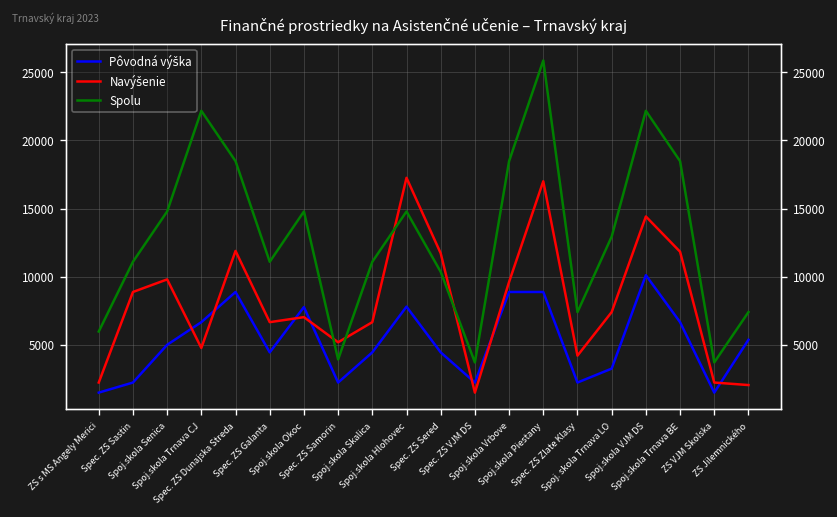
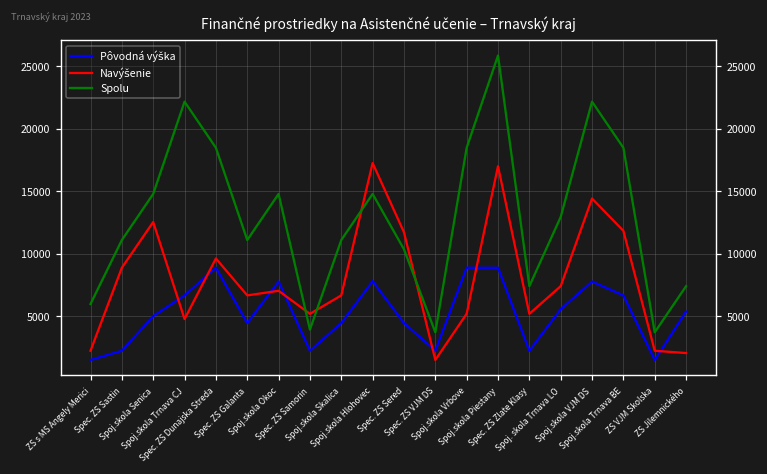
  {
    "Pôvodná výška": {
      "ZS s MS Angely Merici": 1500,
      "Spec. ZS Sastin": 2200,
      "Spoj.skola Senica": 5000,
      "Spoj.skola Trnava CJ": 6700,
      "Spec. ZS Dunajska Streda": 8900,
      "Spec. ZS Galanta": 4400,
      "Spoj.skola Okoc": 7800,
      "Spec. ZS Samorin": 2200,
      "Spoj.skola Skalica": 4400,
      "Spoj.skola Hlohovec": 7800,
      "Spec. ZS Sered": 4400,
      "Spec. ZS VJM DS": 2200,
      "Spoj.skola Vrbove": 8900,
      "Spoj.skola Piestany": 8900,
      "Spec. ZS Zlate Klasy": 2200,
-     "Spoj. skola Trnava LO": 3200,
-     "Spoj.skola VJM DS": 10100,
+     "Spoj. skola Trnava LO": 5500,
+     "Spoj.skola VJM DS": 7800,
      "Spoj.skola Trnava BE": 6700,
      "ZS VJM Skolska": 1500,
      "ZS Jilemnického": 5400
    },
    "Navýšenie": {
      "ZS s MS Angely Merici": 2200,
      "Spec. ZS Sastin": 8900,
-     "Spoj.skola Senica": 9800,
+     "Spoj.skola Senica": 12500,
      "Spoj.skola Trnava CJ": 4800,
-     "Spec. ZS Dunajska Streda": 11900,
+     "Spec. ZS Dunajska Streda": 9600,
      "Spec. ZS Galanta": 6700,
      "Spoj.skola Okoc": 7000,
      "Spec. ZS Samorin": 5200,
      "Spoj.skola Skalica": 6700,
      "Spoj.skola Hlohovec": 17300,
      "Spec. ZS Sered": 11700,
      "Spec. ZS VJM DS": 1500,
-     "Spoj.skola Vrbove": 9600,
+     "Spoj.skola Vrbove": 5200,
      "Spoj.skola Piestany": 17000,
-     "Spec. ZS Zlate Klasy": 4200,
+     "Spec. ZS Zlate Klasy": 5200,
      "Spoj. skola Trnava LO": 7400,
      "Spoj.skola VJM DS": 14400,
      "Spoj.skola Trnava BE": 11800,
      "ZS VJM Skolska": 2200,
      "ZS Jilemnického": 2000
    },
    "Spolu": {
      "ZS s MS Angely Merici": 6000,
      "Spec. ZS Sastin": 11100,
      "Spoj.skola Senica": 14800,
      "Spoj.skola Trnava CJ": 22200,
      "Spec. ZS Dunajska Streda": 18500,
      "Spec. ZS Galanta": 11100,
      "Spoj.skola Okoc": 14800,
      "Spec. ZS Samorin": 3900,
      "Spoj.skola Skalica": 11100,
      "Spoj.skola Hlohovec": 14800,
      "Spec. ZS Sered": 10300,
      "Spec. ZS VJM DS": 3700,
      "Spoj.skola Vrbove": 18500,
      "Spoj.skola Piestany": 25900,
      "Spec. ZS Zlate Klasy": 7400,
      "Spoj. skola Trnava LO": 12900,
      "Spoj.skola VJM DS": 22200,
      "Spoj.skola Trnava BE": 18500,
      "ZS VJM Skolska": 3700,
      "ZS Jilemnického": 7400
    }
  }
